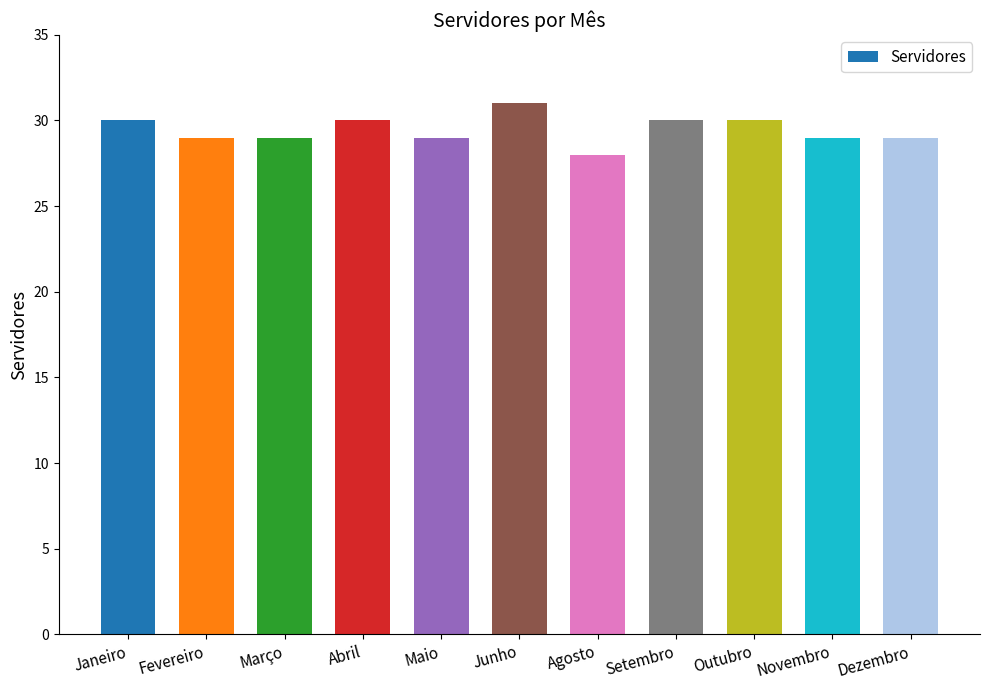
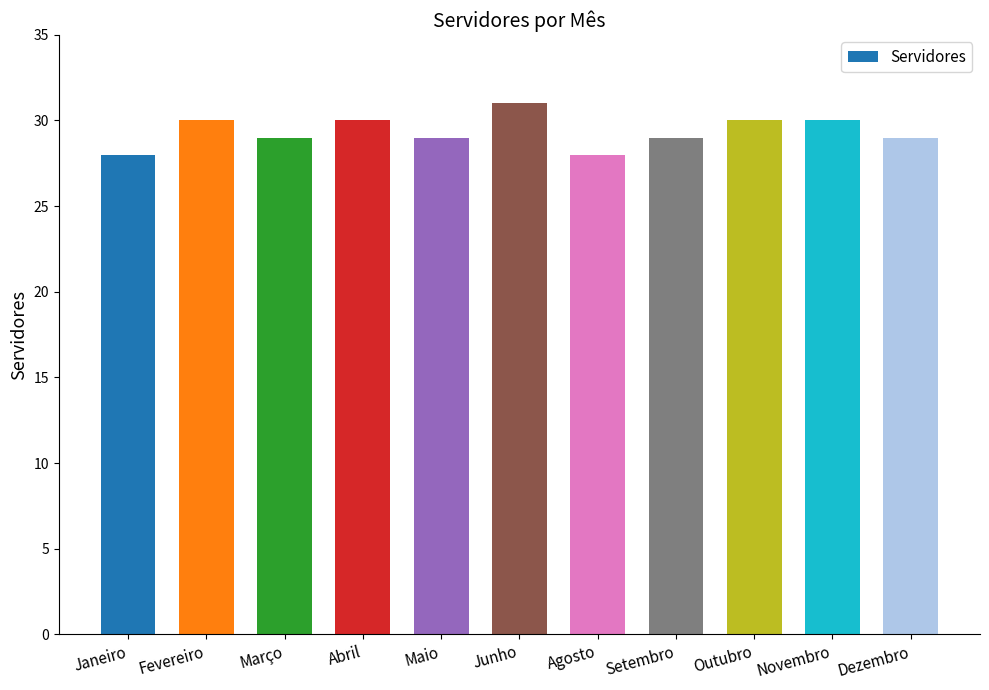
  {
-   "Janeiro": 30,
-   "Fevereiro": 29,
+   "Janeiro": 28,
+   "Fevereiro": 30,
    "Março": 29,
    "Abril": 30,
    "Maio": 29,
    "Junho": 31,
    "Agosto": 28,
-   "Setembro": 30,
+   "Setembro": 29,
    "Outubro": 30,
-   "Novembro": 29,
+   "Novembro": 30,
    "Dezembro": 29
  }
